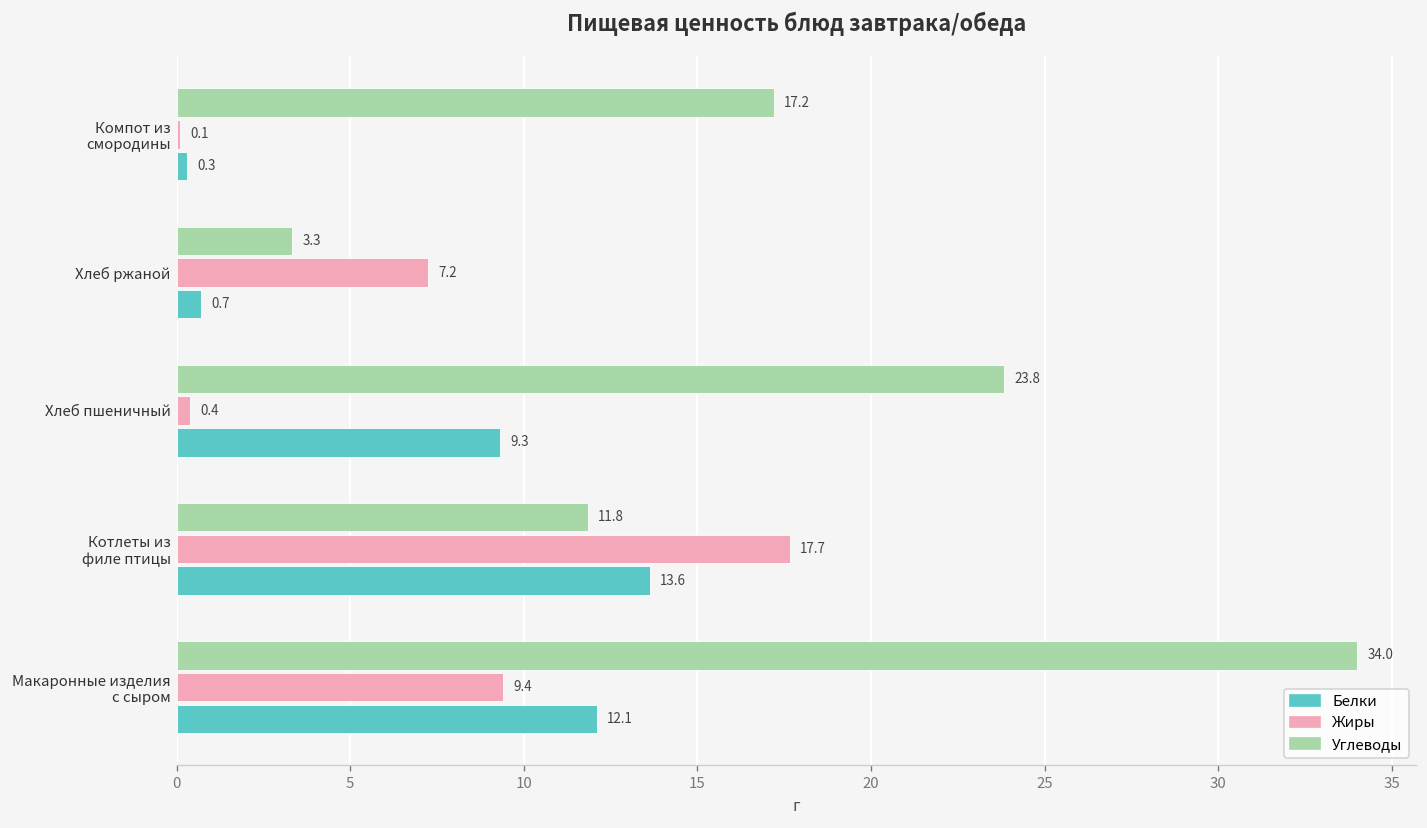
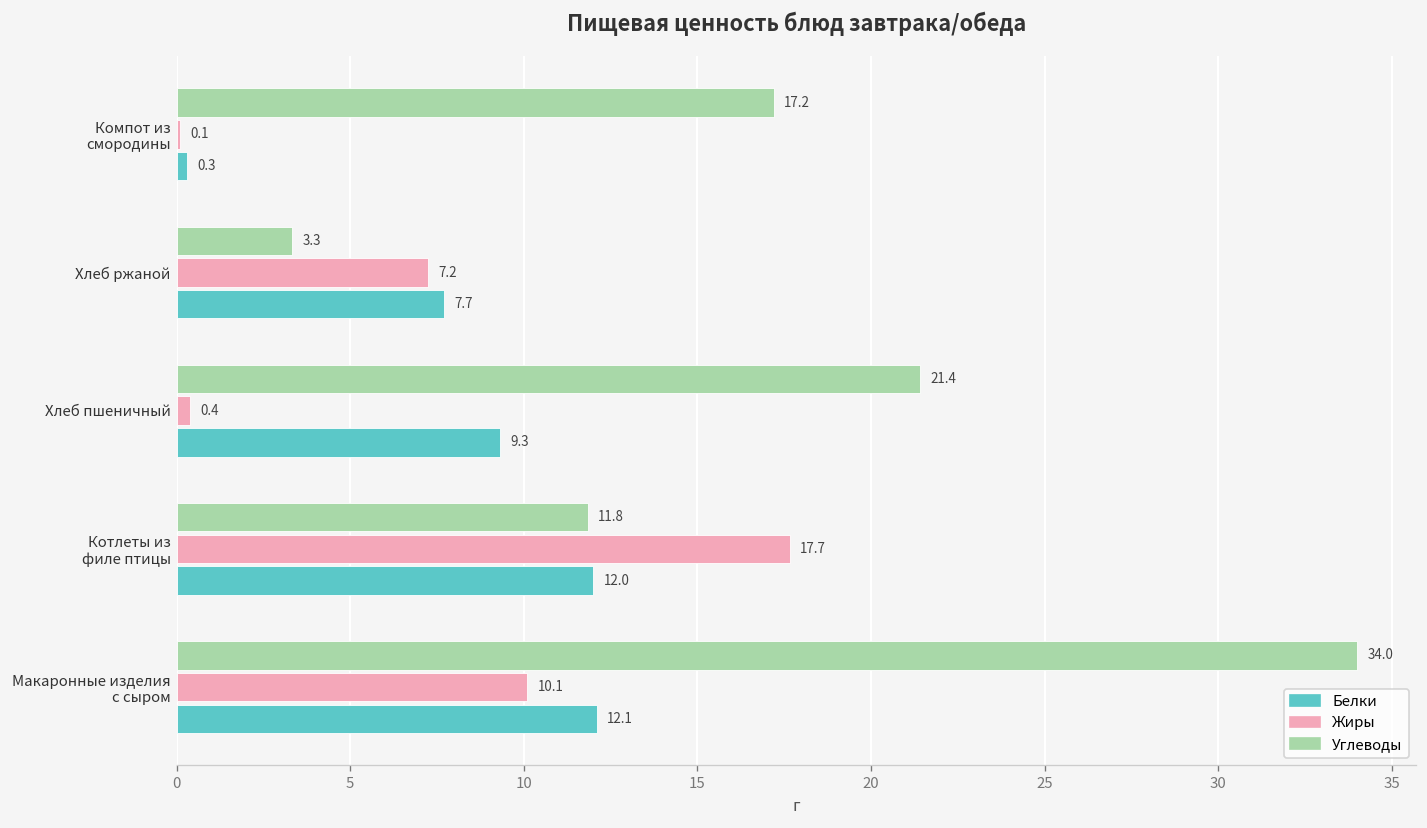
  {
    "Белки": {
      "Компот из смородины": 0.3,
-     "Хлеб ржаной": 0.7,
+     "Хлеб ржаной": 7.7,
      "Хлеб пшеничный": 9.3,
-     "Котлеты из филе птицы": 13.6,
+     "Котлеты из филе птицы": 12.0,
      "Макаронные изделия с сыром": 12.1
    },
    "Жиры": {
      "Компот из смородины": 0.1,
      "Хлеб ржаной": 7.2,
      "Хлеб пшеничный": 0.4,
      "Котлеты из филе птицы": 17.7,
-     "Макаронные изделия с сыром": 9.4
+     "Макаронные изделия с сыром": 10.1
    },
    "Углеводы": {
      "Компот из смородины": 17.2,
      "Хлеб ржаной": 3.3,
-     "Хлеб пшеничный": 23.8,
+     "Хлеб пшеничный": 21.4,
      "Котлеты из филе птицы": 11.8,
      "Макаронные изделия с сыром": 34.0
    }
  }
